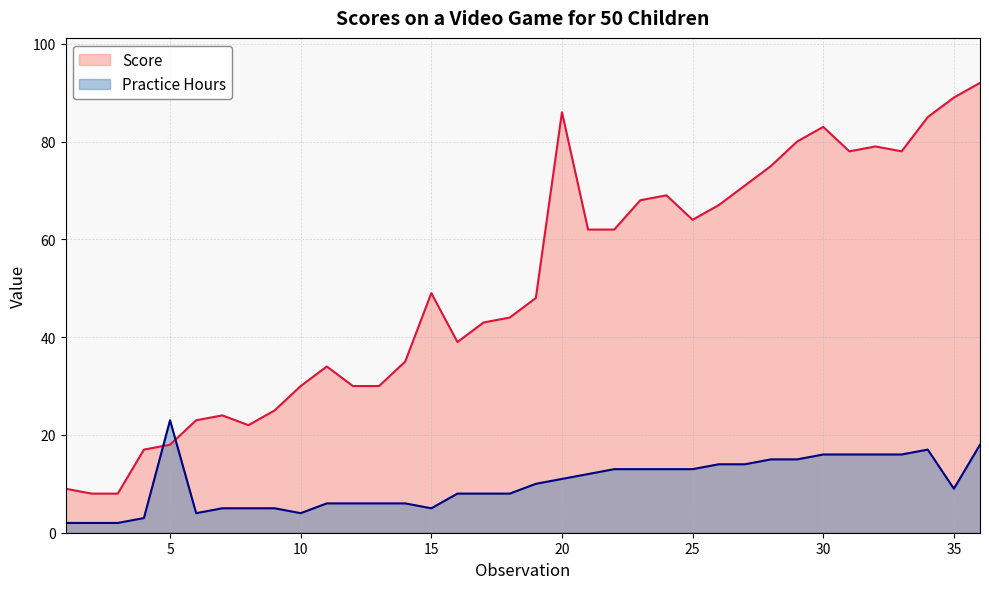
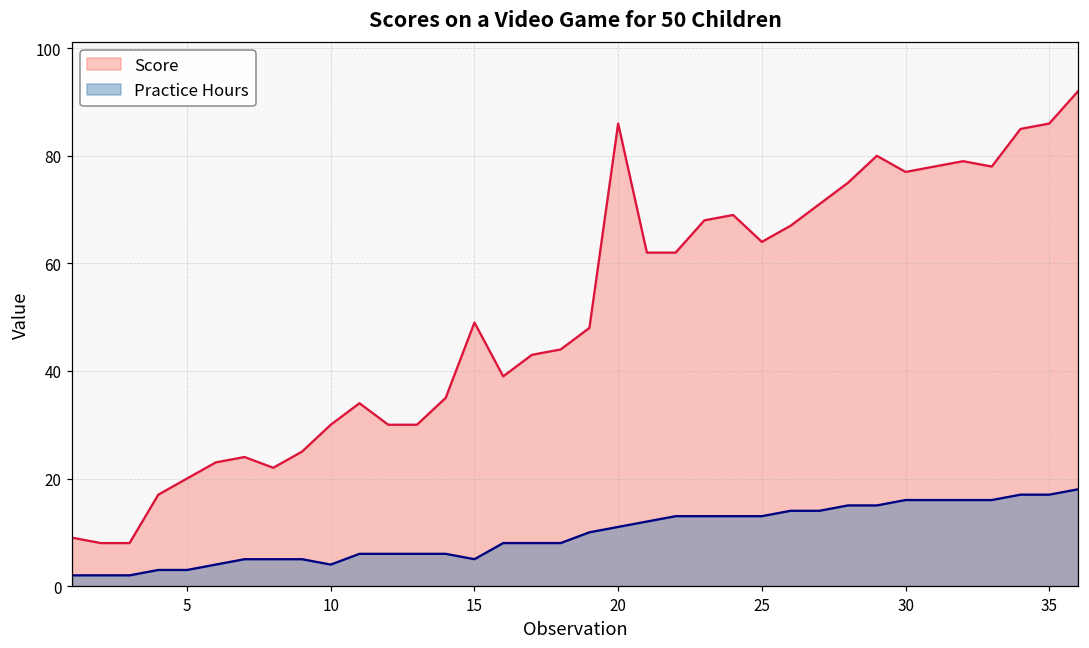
  {
    "Score": {
-     "5": 18,
+     "5": 20,
      "10": 30,
      "15": 49,
      "20": 86,
      "25": 64,
-     "30": 83,
-     "35": 89
+     "30": 77,
+     "35": 86
    },
    "Practice Hours": {
-     "5": 23,
+     "5": 3,
      "10": 4,
      "15": 5,
      "20": 11,
      "25": 13,
      "30": 16,
-     "35": 9
+     "35": 17
    }
  }
